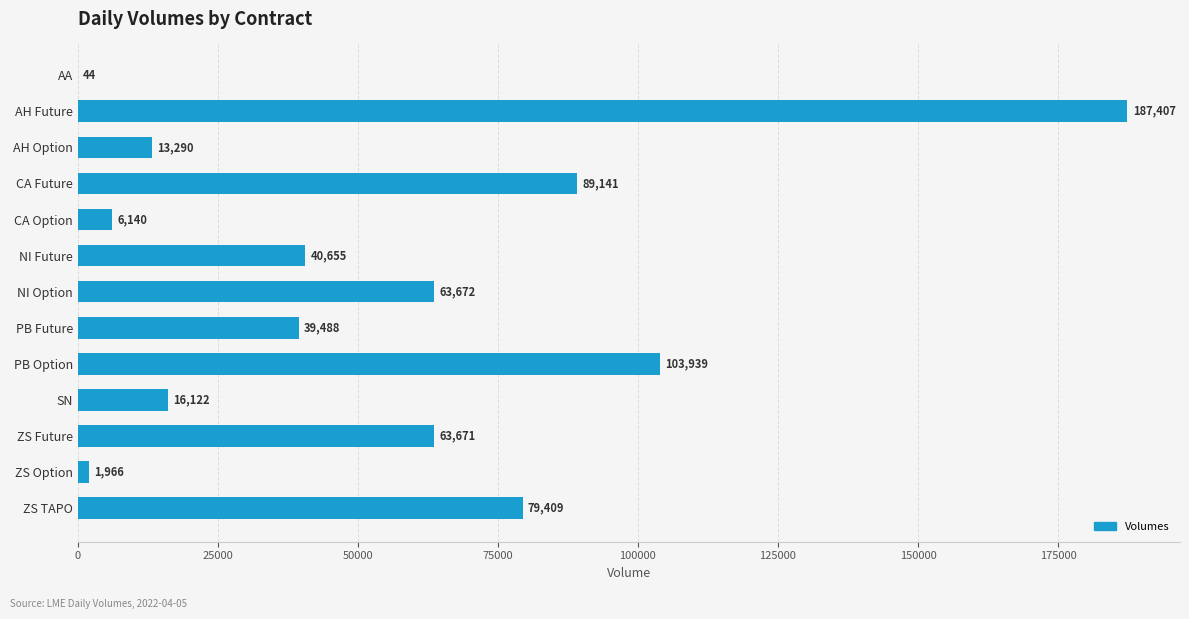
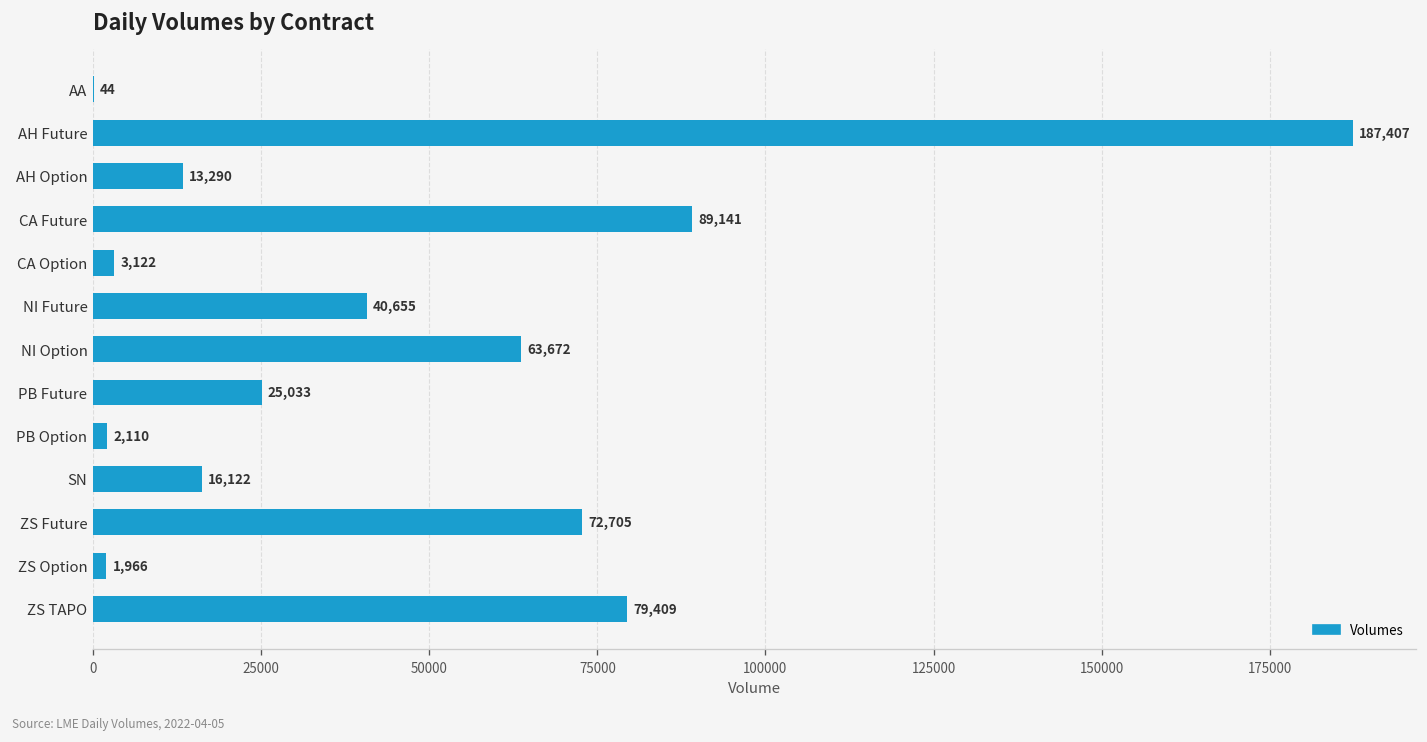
  {
    "AA": "44",
    "AH Future": "187,407",
    "AH Option": "13,290",
    "CA Future": "89,141",
-   "CA Option": "6,140",
+   "CA Option": "3,122",
    "NI Future": "40,655",
    "NI Option": "63,672",
-   "PB Future": "39,488",
-   "PB Option": "103,939",
+   "PB Future": "25,033",
+   "PB Option": "2,110",
    "SN": "16,122",
-   "ZS Future": "63,671",
+   "ZS Future": "72,705",
    "ZS Option": "1,966",
    "ZS TAPO": "79,409"
  }
